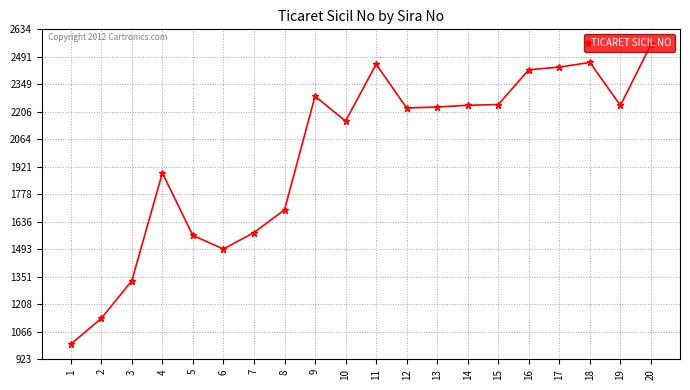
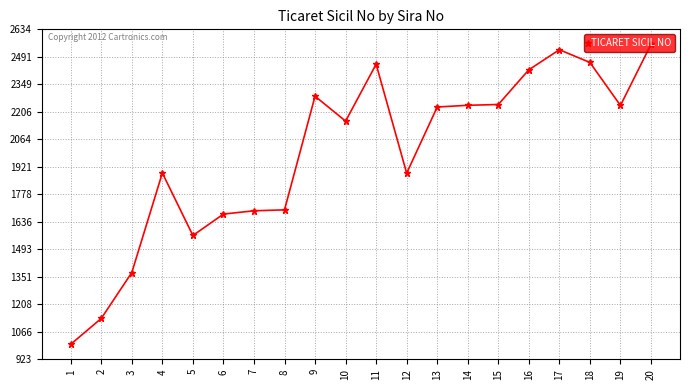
  {
    "1": 1000,
    "2": 1140,
-   "3": 1330,
+   "3": 1370,
    "4": 1890,
    "5": 1570,
-   "6": 1500,
-   "7": 1580,
+   "6": 1680,
+   "7": 1690,
    "8": 1700,
    "9": 2290,
    "10": 2160,
    "11": 2450,
-   "12": 2230,
+   "12": 1890,
    "13": 2230,
    "14": 2240,
    "15": 2240,
    "16": 2420,
-   "17": 2440,
+   "17": 2530,
    "18": 2460,
    "19": 2240
  }
